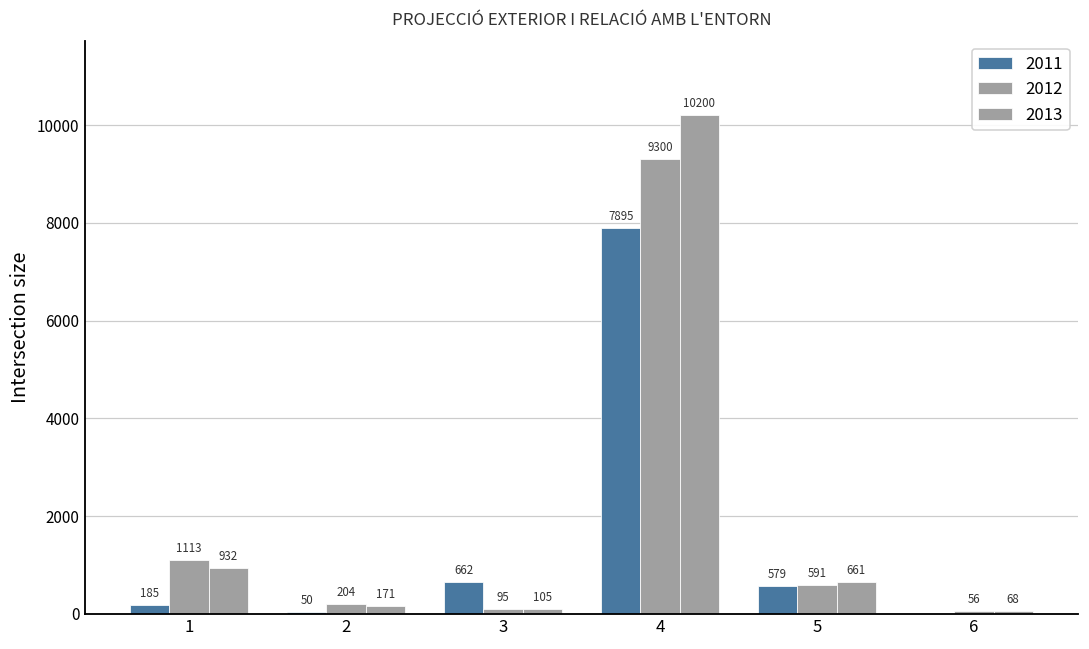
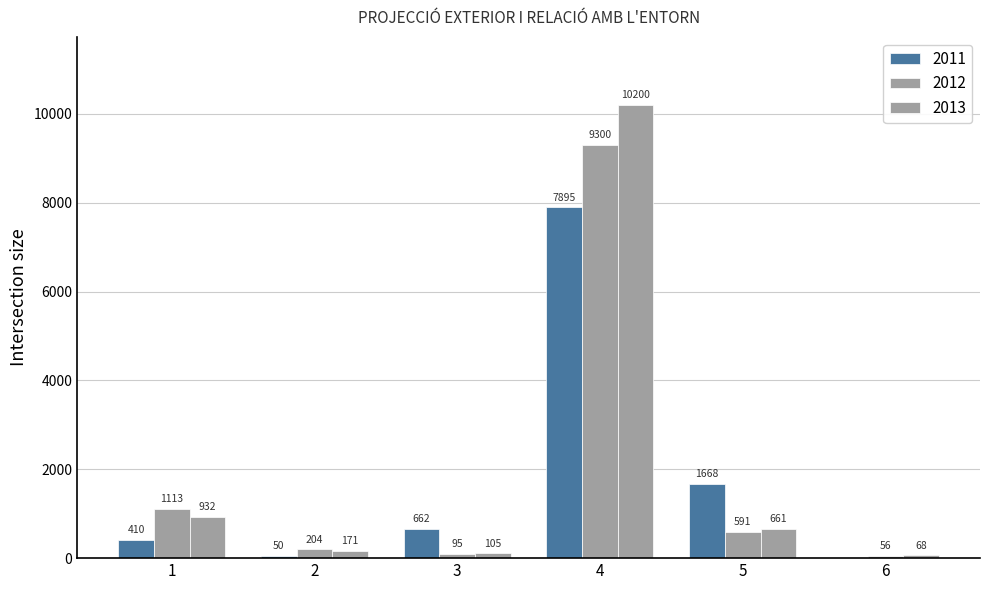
  {
    "2011": {
-     "1": 185,
+     "1": 410,
      "2": 50,
      "3": 662,
      "4": 7895,
-     "5": 579
+     "5": 1668
    }
  }
